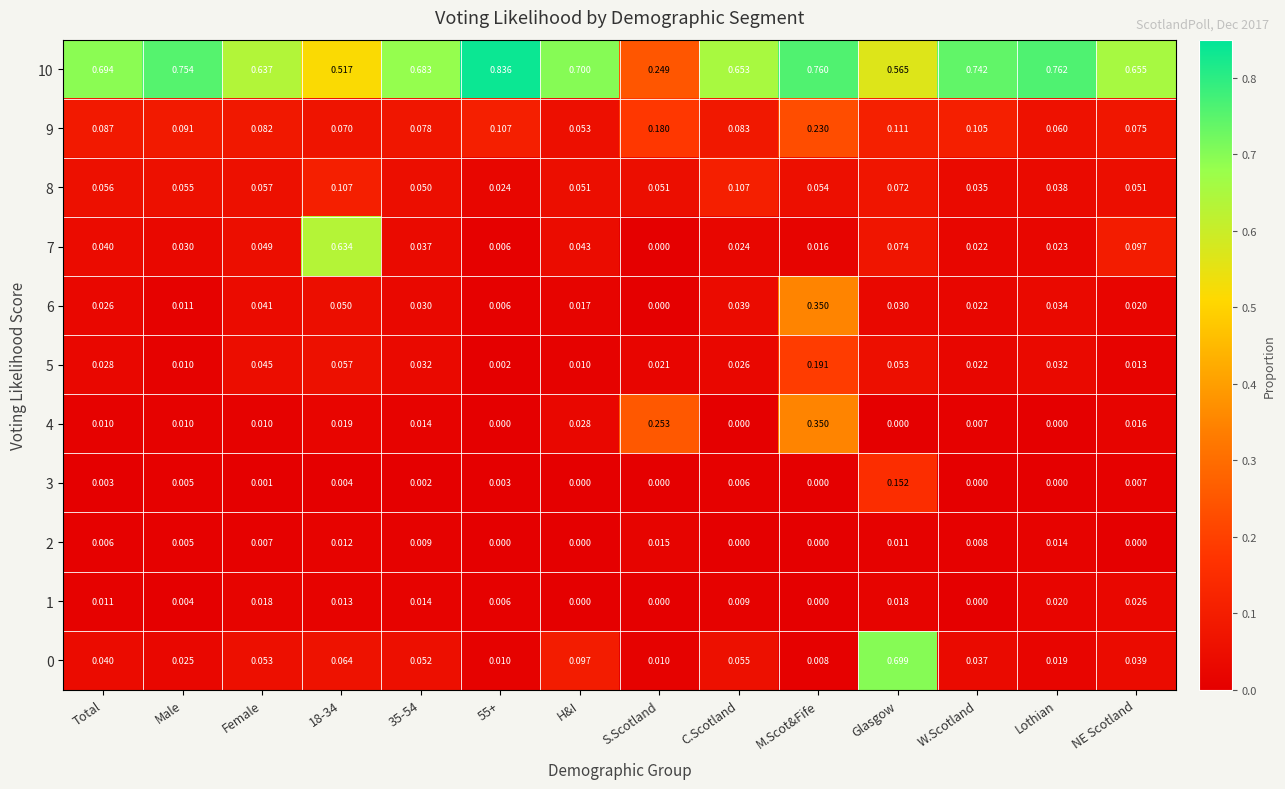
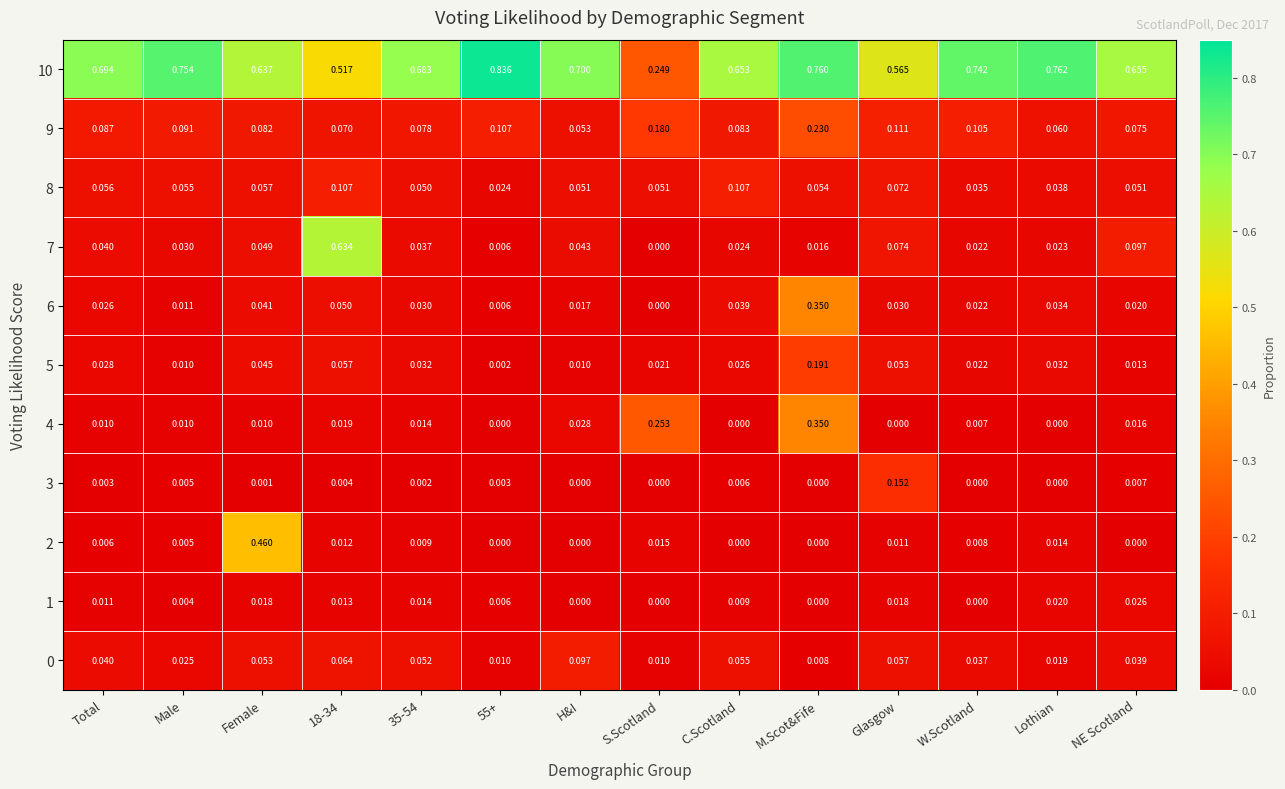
  {
    "10": {
      "Total": 0.694,
      "Male": 0.754,
      "Female": 0.637,
      "18-34": 0.517,
      "35-54": 0.683,
      "55+": 0.836,
      "H&I": 0.700,
      "S.Scotland": 0.249,
      "C.Scotland": 0.653,
      "M.Scot&Fife": 0.760,
      "Glasgow": 0.565,
      "W.Scotland": 0.742,
      "Lothian": 0.762,
      "NE Scotland": 0.655
    },
    "9": {
      "Total": 0.087,
      "Male": 0.091,
      "Female": 0.082,
      "18-34": 0.070,
      "35-54": 0.078,
      "55+": 0.107,
      "H&I": 0.053,
      "S.Scotland": 0.180,
      "C.Scotland": 0.083,
      "M.Scot&Fife": 0.230,
      "Glasgow": 0.111,
      "W.Scotland": 0.105,
      "Lothian": 0.060,
      "NE Scotland": 0.075
    },
    "8": {
      "Total": 0.056,
      "Male": 0.055,
      "Female": 0.057,
      "18-34": 0.107,
      "35-54": 0.050,
      "55+": 0.024,
      "H&I": 0.051,
      "S.Scotland": 0.051,
      "C.Scotland": 0.107,
      "M.Scot&Fife": 0.054,
      "Glasgow": 0.072,
      "W.Scotland": 0.035,
      "Lothian": 0.038,
      "NE Scotland": 0.051
    },
    "7": {
      "Total": 0.040,
      "Male": 0.030,
      "Female": 0.049,
      "18-34": 0.634,
      "35-54": 0.037,
      "55+": 0.006,
      "H&I": 0.043,
      "S.Scotland": 0.000,
      "C.Scotland": 0.024,
      "M.Scot&Fife": 0.016,
      "Glasgow": 0.074,
      "W.Scotland": 0.022,
      "Lothian": 0.023,
      "NE Scotland": 0.097
    },
    "6": {
      "Total": 0.026,
      "Male": 0.011,
      "Female": 0.041,
      "18-34": 0.050,
      "35-54": 0.030,
      "55+": 0.006,
      "H&I": 0.017,
      "S.Scotland": 0.000,
      "C.Scotland": 0.039,
      "M.Scot&Fife": 0.350,
      "Glasgow": 0.030,
      "W.Scotland": 0.022,
      "Lothian": 0.034,
      "NE Scotland": 0.020
    },
    "5": {
      "Total": 0.028,
      "Male": 0.010,
      "Female": 0.045,
      "18-34": 0.057,
      "35-54": 0.032,
      "55+": 0.002,
      "H&I": 0.010,
      "S.Scotland": 0.021,
      "C.Scotland": 0.026,
      "M.Scot&Fife": 0.191,
      "Glasgow": 0.053,
      "W.Scotland": 0.022,
      "Lothian": 0.032,
      "NE Scotland": 0.013
    },
    "4": {
      "Total": 0.010,
      "Male": 0.010,
      "Female": 0.010,
      "18-34": 0.019,
      "35-54": 0.014,
      "55+": 0.000,
      "H&I": 0.028,
      "S.Scotland": 0.253,
      "C.Scotland": 0.000,
      "M.Scot&Fife": 0.350,
      "Glasgow": 0.000,
      "W.Scotland": 0.007,
      "Lothian": 0.000,
      "NE Scotland": 0.016
    },
    "3": {
      "Total": 0.003,
      "Male": 0.005,
      "Female": 0.001,
      "18-34": 0.004,
      "35-54": 0.002,
      "55+": 0.003,
      "H&I": 0.000,
      "S.Scotland": 0.000,
      "C.Scotland": 0.006,
      "M.Scot&Fife": 0.000,
      "Glasgow": 0.152,
      "W.Scotland": 0.000,
      "Lothian": 0.000,
      "NE Scotland": 0.007
    },
    "2": {
      "Total": 0.006,
      "Male": 0.005,
-     "Female": 0.007,
+     "Female": 0.460,
      "18-34": 0.012,
      "35-54": 0.009,
      "55+": 0.000,
      "H&I": 0.000,
      "S.Scotland": 0.015,
      "C.Scotland": 0.000,
      "M.Scot&Fife": 0.000,
      "Glasgow": 0.011,
      "W.Scotland": 0.008,
      "Lothian": 0.014,
      "NE Scotland": 0.000
    },
    "1": {
      "Total": 0.011,
      "Male": 0.004,
      "Female": 0.018,
      "18-34": 0.013,
      "35-54": 0.014,
      "55+": 0.006,
      "H&I": 0.000,
      "S.Scotland": 0.000,
      "C.Scotland": 0.009,
      "M.Scot&Fife": 0.000,
      "Glasgow": 0.018,
      "W.Scotland": 0.000,
      "Lothian": 0.020,
      "NE Scotland": 0.026
    },
    "0": {
      "Total": 0.040,
      "Male": 0.025,
      "Female": 0.053,
      "18-34": 0.064,
      "35-54": 0.052,
      "55+": 0.010,
      "H&I": 0.097,
      "S.Scotland": 0.010,
      "C.Scotland": 0.055,
      "M.Scot&Fife": 0.008,
-     "Glasgow": 0.699,
+     "Glasgow": 0.057,
      "W.Scotland": 0.037,
      "Lothian": 0.019,
      "NE Scotland": 0.039
    }
  }
